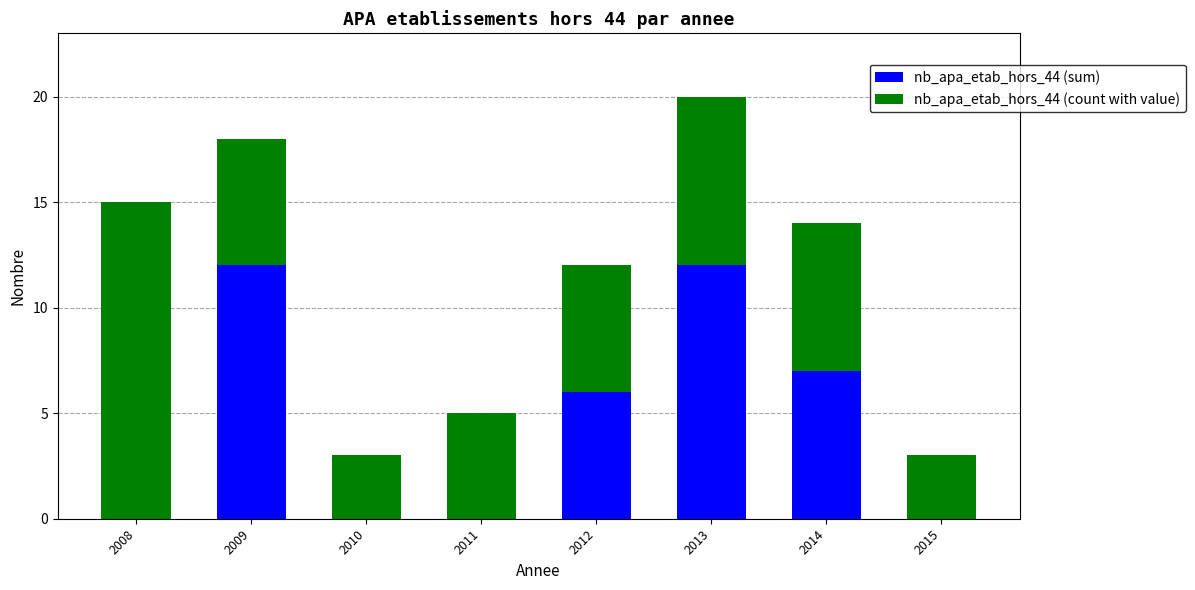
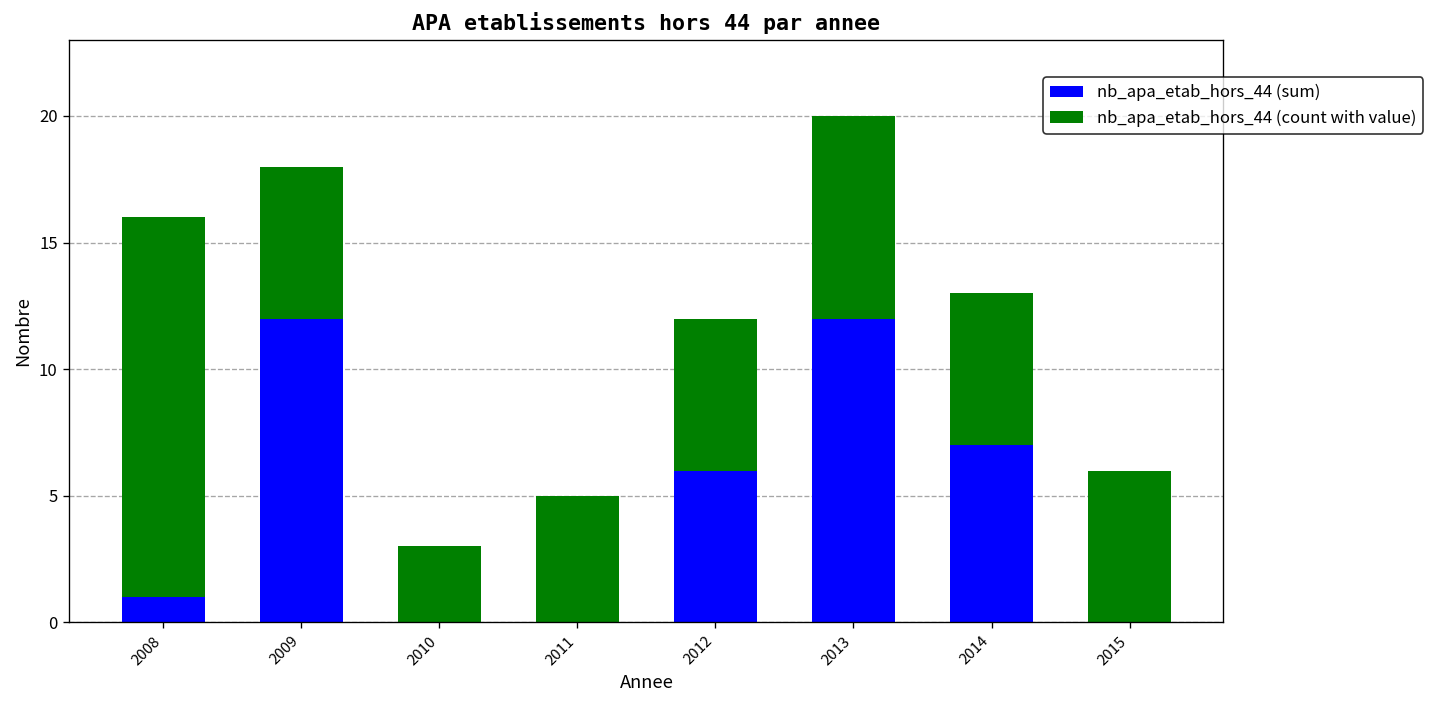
  {
    "nb_apa_etab_hors_44 (sum)": {
-     "2008": 0,
+     "2008": 1,
      "2009": 12,
      "2010": 0,
      "2011": 0,
      "2012": 6,
      "2013": 12,
      "2014": 7,
      "2015": 0
    },
    "nb_apa_etab_hors_44 (count with value)": {
      "2008": 15,
      "2009": 6,
      "2010": 3,
      "2011": 5,
      "2012": 6,
      "2013": 8,
-     "2014": 7,
-     "2015": 3
+     "2014": 6,
+     "2015": 6
    }
  }
